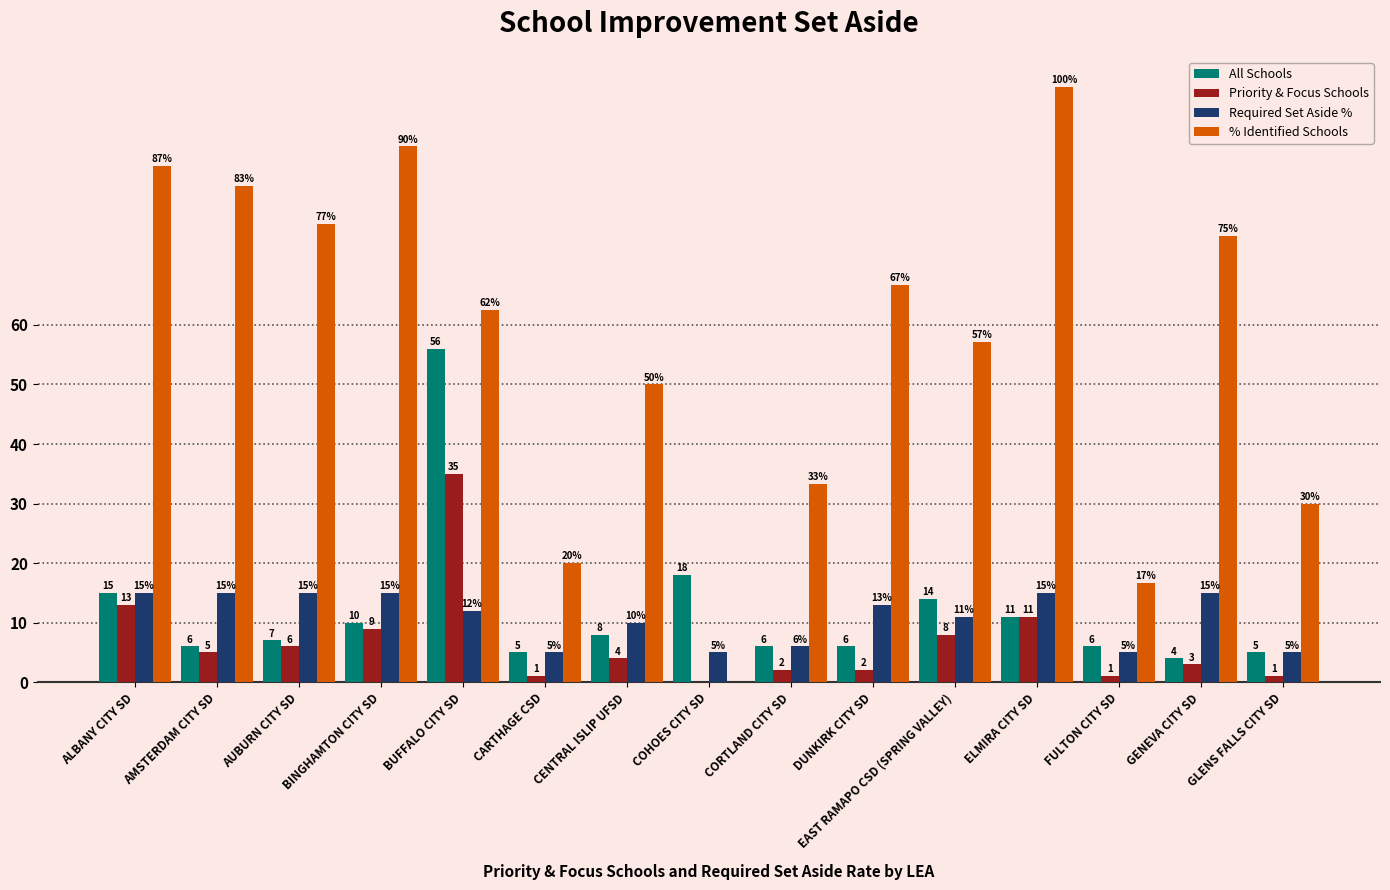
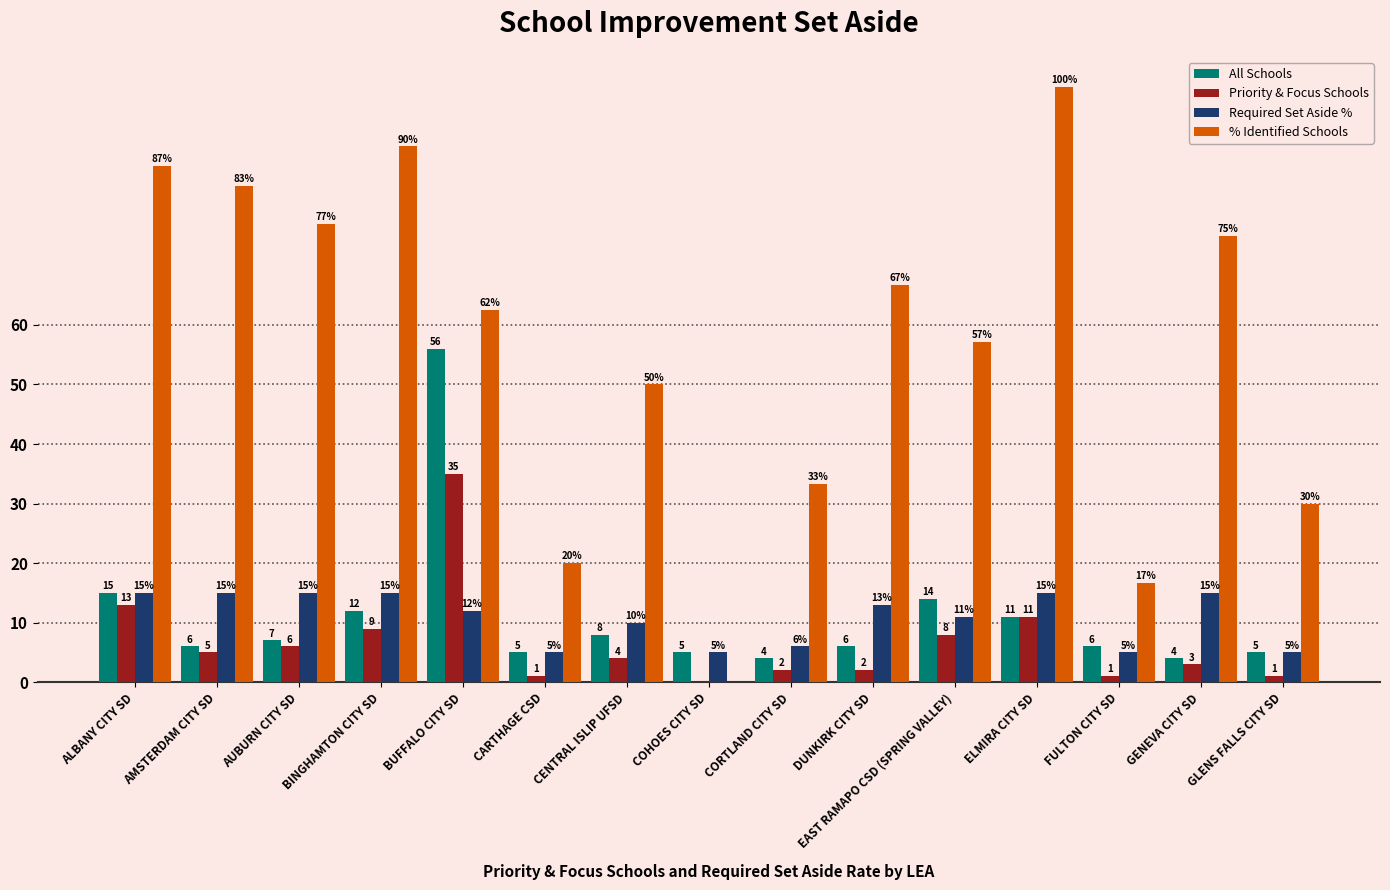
  {
    "All Schools": {
      "ALBANY CITY SD": "15",
      "AMSTERDAM CITY SD": "6",
      "AUBURN CITY SD": "7",
-     "BINGHAMTON CITY SD": "10",
+     "BINGHAMTON CITY SD": "12",
      "BUFFALO CITY SD": "56",
      "CARTHAGE CSD": "5",
      "CENTRAL ISLIP UFSD": "8",
-     "COHOES CITY SD": "18",
-     "CORTLAND CITY SD": "6",
+     "COHOES CITY SD": "5",
+     "CORTLAND CITY SD": "4",
      "DUNKIRK CITY SD": "6",
      "EAST RAMAPO CSD (SPRING VALLEY)": "14",
      "ELMIRA CITY SD": "11",
      "FULTON CITY SD": "6",
      "GENEVA CITY SD": "4",
      "GLENS FALLS CITY SD": "5"
    },
    "Priority & Focus Schools": {
      "ALBANY CITY SD": "13",
      "AMSTERDAM CITY SD": "5",
      "AUBURN CITY SD": "6",
      "BINGHAMTON CITY SD": "9",
      "BUFFALO CITY SD": "35",
      "CARTHAGE CSD": "1",
      "CENTRAL ISLIP UFSD": "4",
      "CORTLAND CITY SD": "2",
      "DUNKIRK CITY SD": "2",
      "EAST RAMAPO CSD (SPRING VALLEY)": "8",
      "ELMIRA CITY SD": "11",
      "FULTON CITY SD": "1",
      "GENEVA CITY SD": "3",
      "GLENS FALLS CITY SD": "1"
    },
    "Required Set Aside %": {
      "ALBANY CITY SD": "15%",
      "AMSTERDAM CITY SD": "15%",
      "AUBURN CITY SD": "15%",
      "BINGHAMTON CITY SD": "15%",
      "BUFFALO CITY SD": "12%",
      "CARTHAGE CSD": "5%",
      "CENTRAL ISLIP UFSD": "10%",
      "COHOES CITY SD": "5%",
      "CORTLAND CITY SD": "6%",
      "DUNKIRK CITY SD": "13%",
      "EAST RAMAPO CSD (SPRING VALLEY)": "11%",
      "ELMIRA CITY SD": "15%",
      "FULTON CITY SD": "5%",
      "GENEVA CITY SD": "15%",
      "GLENS FALLS CITY SD": "5%"
    },
    "% Identified Schools": {
      "ALBANY CITY SD": "87%",
      "AMSTERDAM CITY SD": "83%",
      "AUBURN CITY SD": "77%",
      "BINGHAMTON CITY SD": "90%",
      "BUFFALO CITY SD": "62%",
      "CARTHAGE CSD": "20%",
      "CENTRAL ISLIP UFSD": "50%",
      "CORTLAND CITY SD": "33%",
      "DUNKIRK CITY SD": "67%",
      "EAST RAMAPO CSD (SPRING VALLEY)": "57%",
      "ELMIRA CITY SD": "100%",
      "FULTON CITY SD": "17%",
      "GENEVA CITY SD": "75%",
      "GLENS FALLS CITY SD": "30%"
    }
  }
